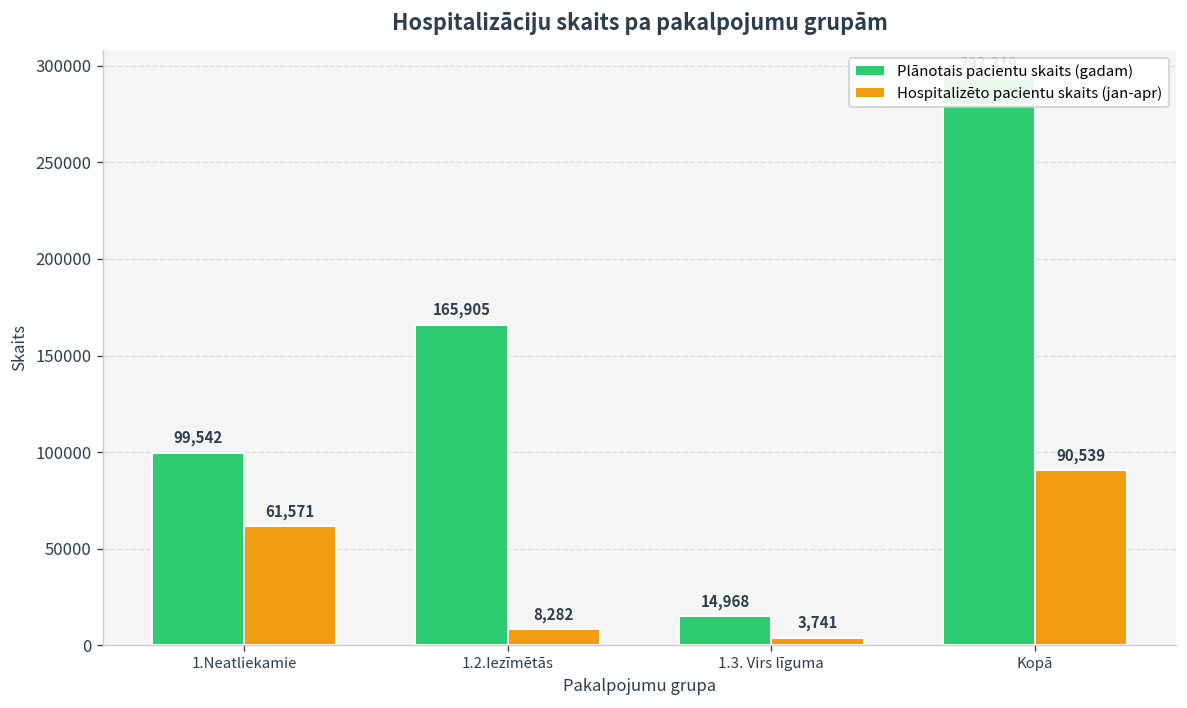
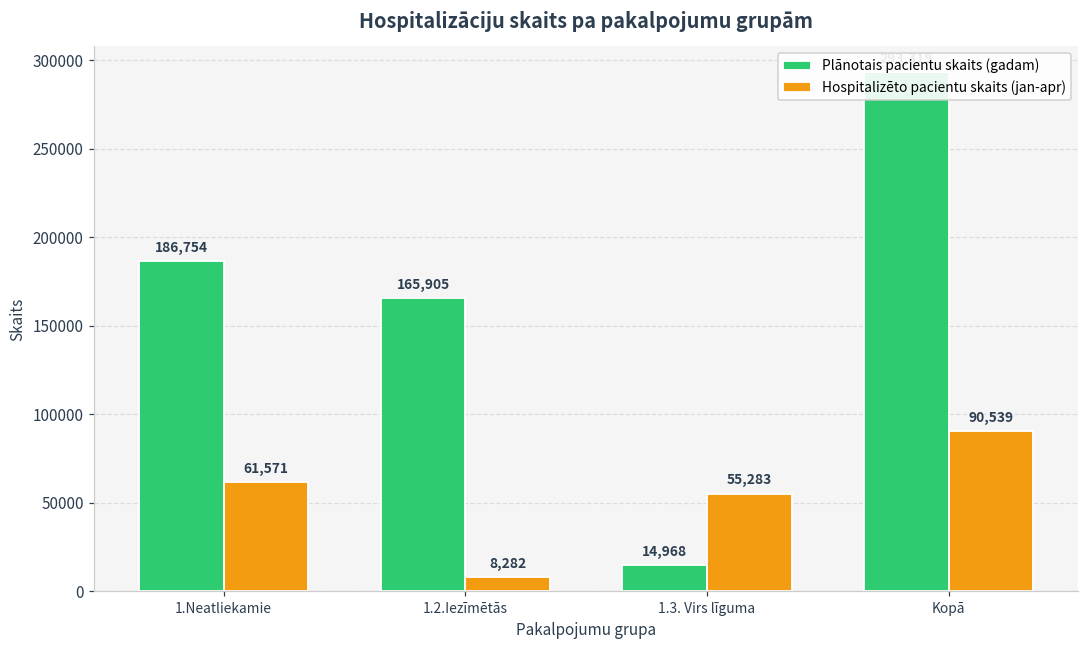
  {
    "Plānotais pacientu skaits (gadam)": {
-     "1.Neatliekamie": "99,542",
+     "1.Neatliekamie": "186,754",
      "1.2.Iezīmētās": "165,905",
      "1.3. Virs līguma": "14,968"
    },
    "Hospitalizēto pacientu skaits (jan-apr)": {
      "1.Neatliekamie": "61,571",
      "1.2.Iezīmētās": "8,282",
-     "1.3. Virs līguma": "3,741",
+     "1.3. Virs līguma": "55,283",
      "Kopā": "90,539"
    }
  }
